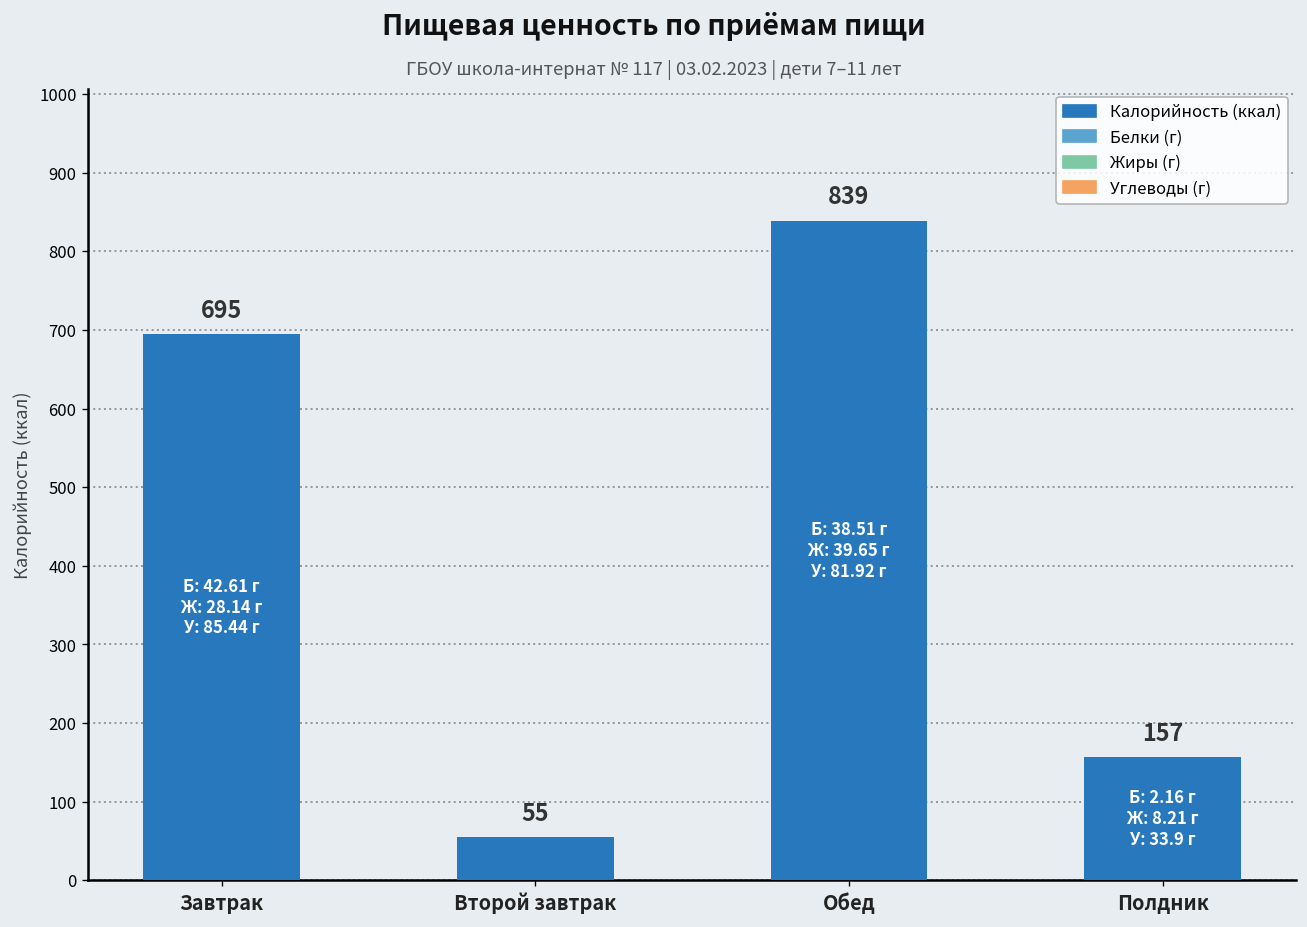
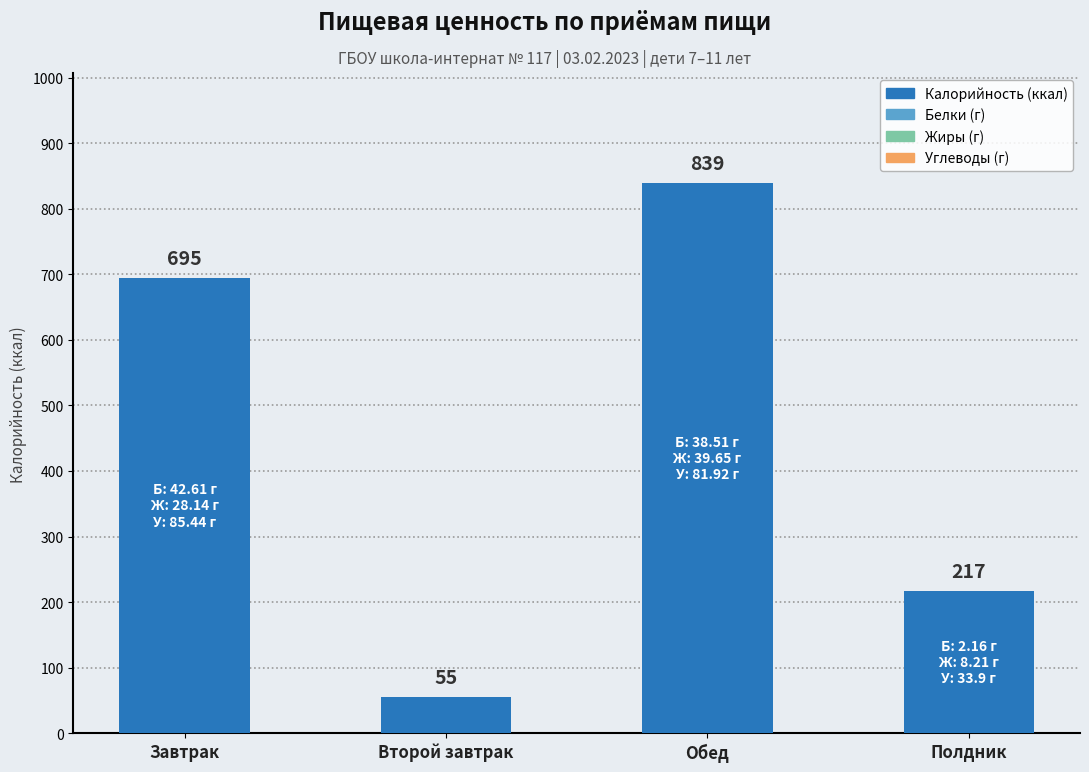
  {
    "Завтрак": 695,
    "Второй завтрак": 55,
    "Обед": 839,
-   "Полдник": 157
+   "Полдник": 217
  }
